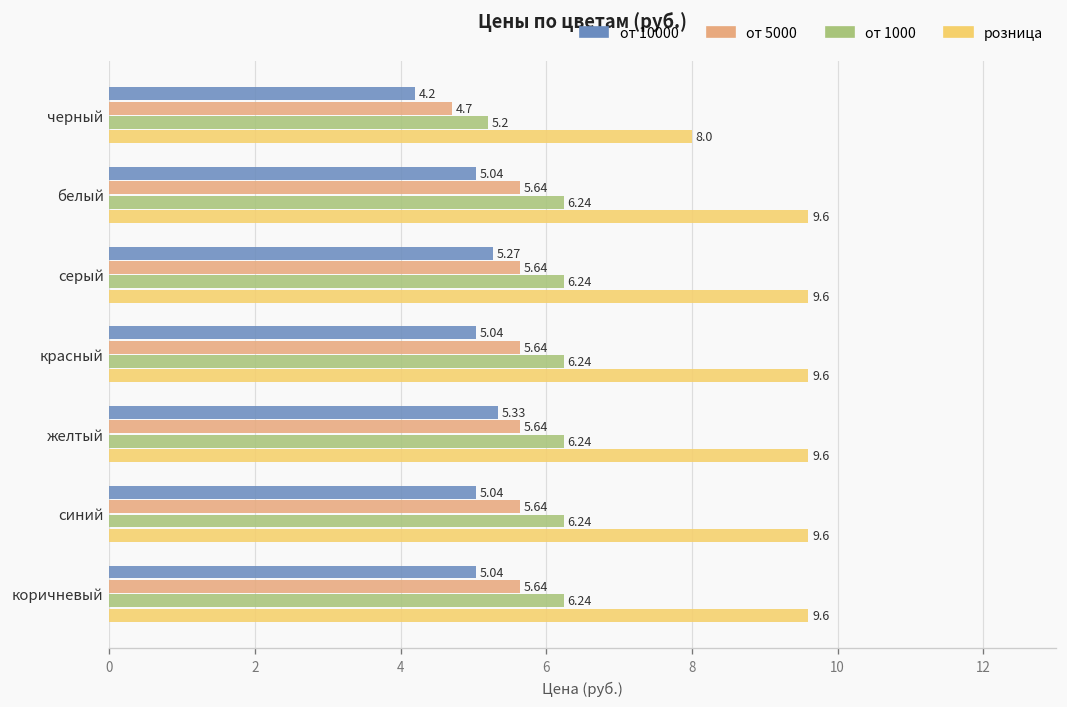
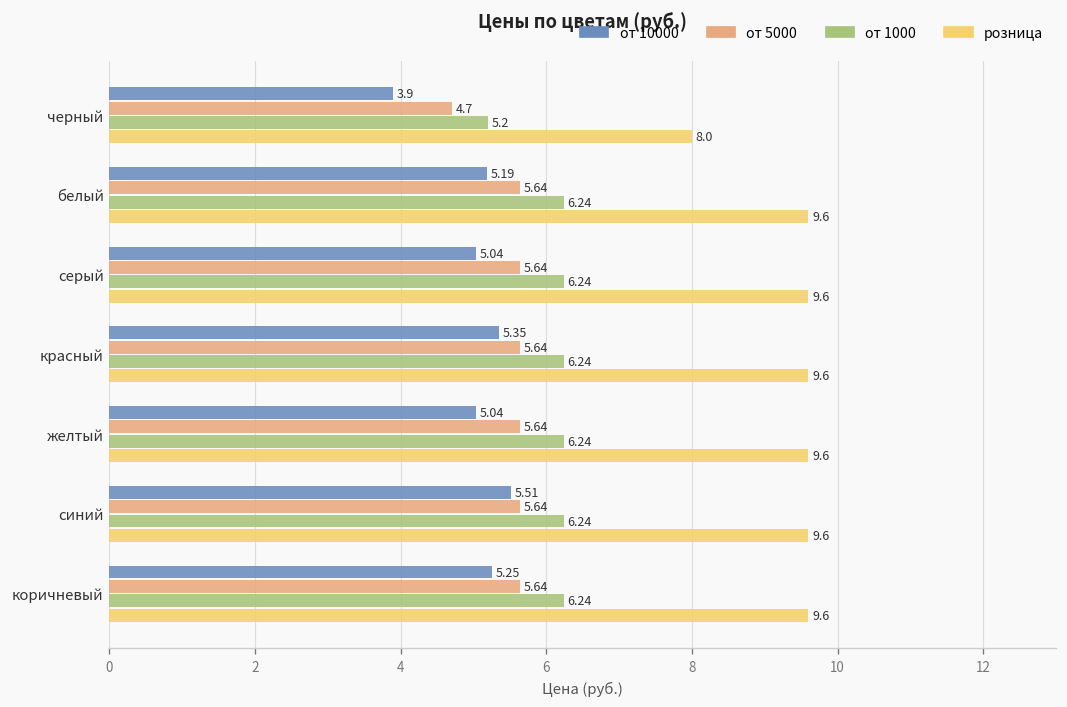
  {
    "от 10000": {
-     "черный": 4.2,
-     "белый": 5.04,
-     "серый": 5.27,
-     "красный": 5.04,
-     "желтый": 5.33,
-     "синий": 5.04,
-     "коричневый": 5.04
+     "черный": 3.9,
+     "белый": 5.19,
+     "серый": 5.04,
+     "красный": 5.35,
+     "желтый": 5.04,
+     "синий": 5.51,
+     "коричневый": 5.25
    },
    "от 1000": {
      "черный": 5.2,
      "белый": 6.24,
      "серый": 6.24,
      "красный": 6.24,
      "желтый": 6.24,
      "синий": 6.24,
      "коричневый": 6.24
    }
  }
